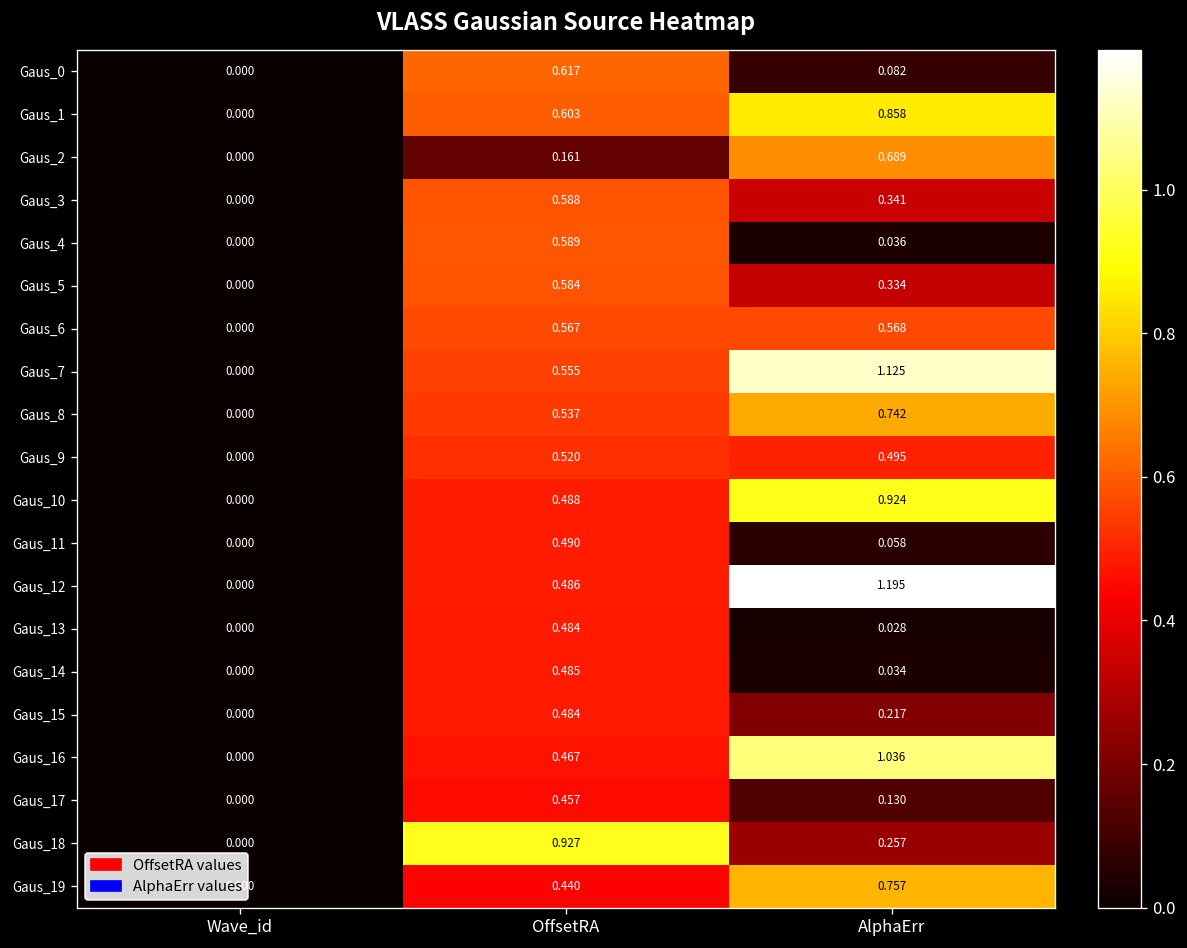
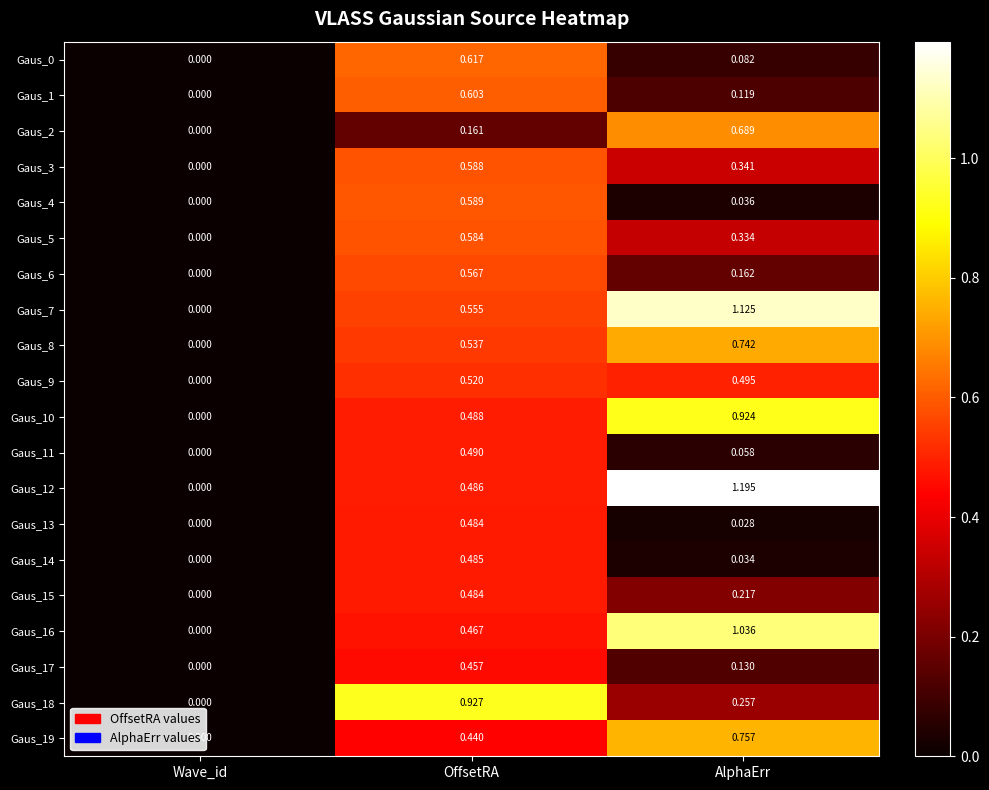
  {
    "Gaus_0": {
      "Wave_id": 0.000,
      "OffsetRA": 0.617,
      "AlphaErr": 0.082
    },
    "Gaus_1": {
      "Wave_id": 0.000,
      "OffsetRA": 0.603,
-     "AlphaErr": 0.858
+     "AlphaErr": 0.119
    },
    "Gaus_2": {
      "Wave_id": 0.000,
      "OffsetRA": 0.161,
      "AlphaErr": 0.689
    },
    "Gaus_3": {
      "Wave_id": 0.000,
      "OffsetRA": 0.588,
      "AlphaErr": 0.341
    },
    "Gaus_4": {
      "Wave_id": 0.000,
      "OffsetRA": 0.589,
      "AlphaErr": 0.036
    },
    "Gaus_5": {
      "Wave_id": 0.000,
      "OffsetRA": 0.584,
      "AlphaErr": 0.334
    },
    "Gaus_6": {
      "Wave_id": 0.000,
      "OffsetRA": 0.567,
-     "AlphaErr": 0.568
+     "AlphaErr": 0.162
    },
    "Gaus_7": {
      "Wave_id": 0.000,
      "OffsetRA": 0.555,
      "AlphaErr": 1.125
    },
    "Gaus_8": {
      "Wave_id": 0.000,
      "OffsetRA": 0.537,
      "AlphaErr": 0.742
    },
    "Gaus_9": {
      "Wave_id": 0.000,
      "OffsetRA": 0.520,
      "AlphaErr": 0.495
    },
    "Gaus_10": {
      "Wave_id": 0.000,
      "OffsetRA": 0.488,
      "AlphaErr": 0.924
    },
    "Gaus_11": {
      "Wave_id": 0.000,
      "OffsetRA": 0.490,
      "AlphaErr": 0.058
    },
    "Gaus_12": {
      "Wave_id": 0.000,
      "OffsetRA": 0.486,
      "AlphaErr": 1.195
    },
    "Gaus_13": {
      "Wave_id": 0.000,
      "OffsetRA": 0.484,
      "AlphaErr": 0.028
    },
    "Gaus_14": {
      "Wave_id": 0.000,
      "OffsetRA": 0.485,
      "AlphaErr": 0.034
    },
    "Gaus_15": {
      "Wave_id": 0.000,
      "OffsetRA": 0.484,
      "AlphaErr": 0.217
    },
    "Gaus_16": {
      "Wave_id": 0.000,
      "OffsetRA": 0.467,
      "AlphaErr": 1.036
    },
    "Gaus_17": {
      "Wave_id": 0.000,
      "OffsetRA": 0.457,
      "AlphaErr": 0.130
    },
    "Gaus_18": {
      "Wave_id": 0.000,
      "OffsetRA": 0.927,
      "AlphaErr": 0.257
    },
    "Gaus_19": {
      "OffsetRA": 0.440,
      "AlphaErr": 0.757
    }
  }
